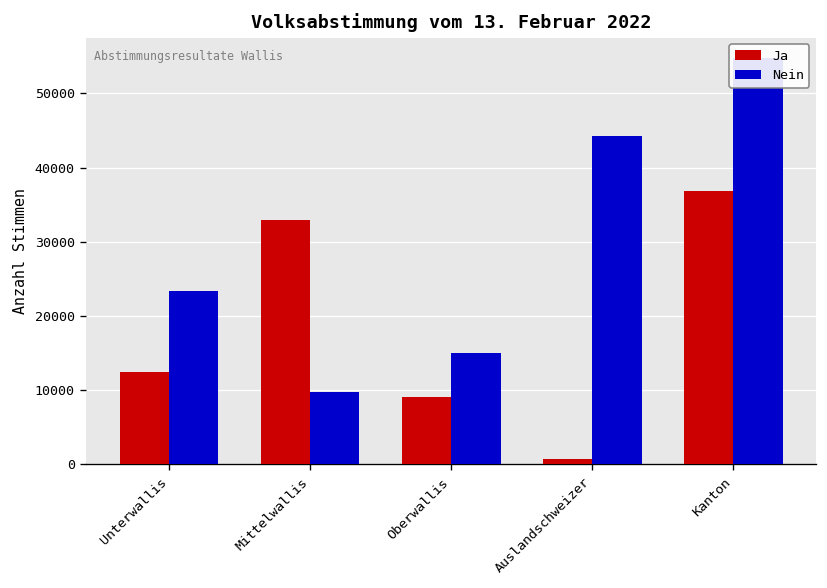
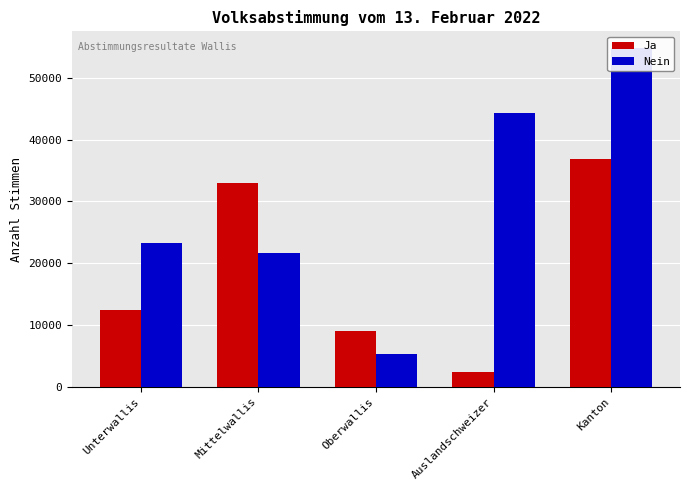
  {
    "Ja": {
      "Unterwallis": 12000,
      "Mittelwallis": 33000,
      "Oberwallis": 9000,
-     "Auslandschweizer": 1000,
+     "Auslandschweizer": 2000,
      "Kanton": 37000
    },
    "Nein": {
      "Unterwallis": 23000,
-     "Mittelwallis": 10000,
-     "Oberwallis": 15000,
+     "Mittelwallis": 22000,
+     "Oberwallis": 5000,
      "Auslandschweizer": 44000
    }
  }
